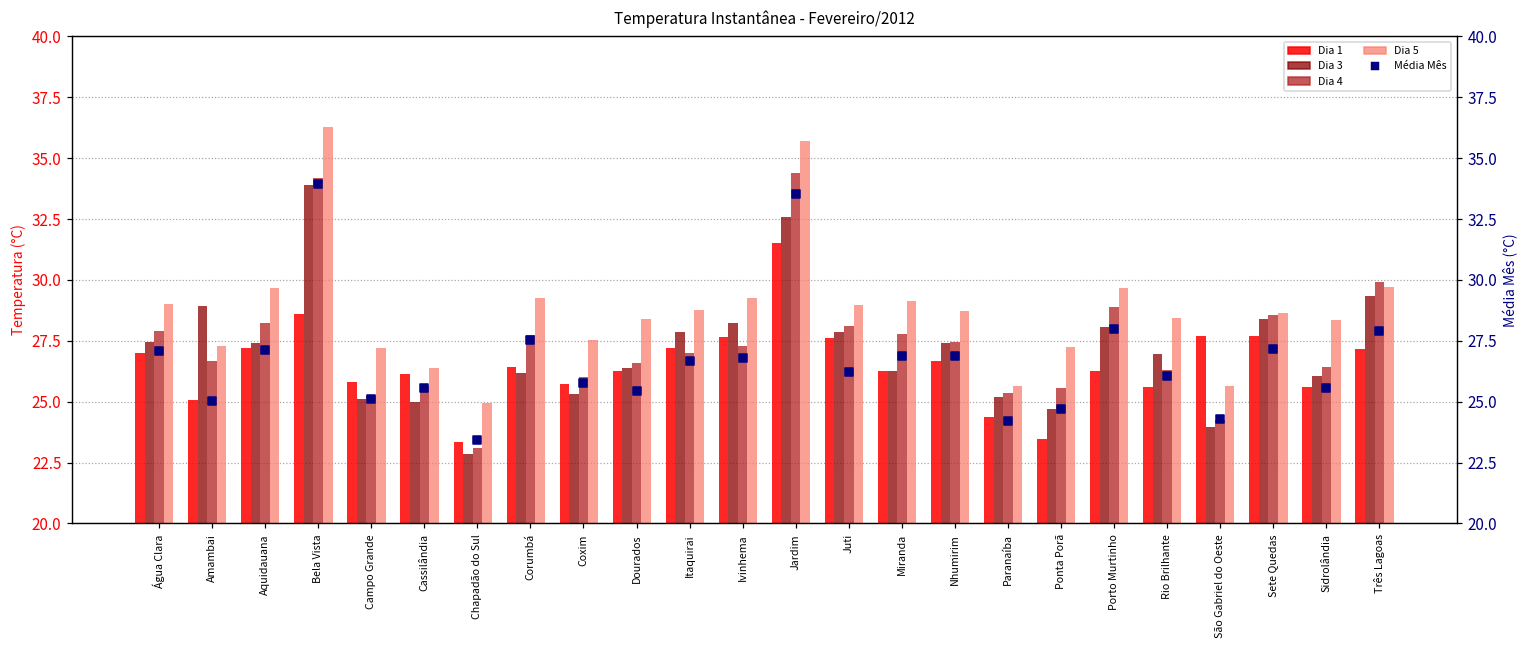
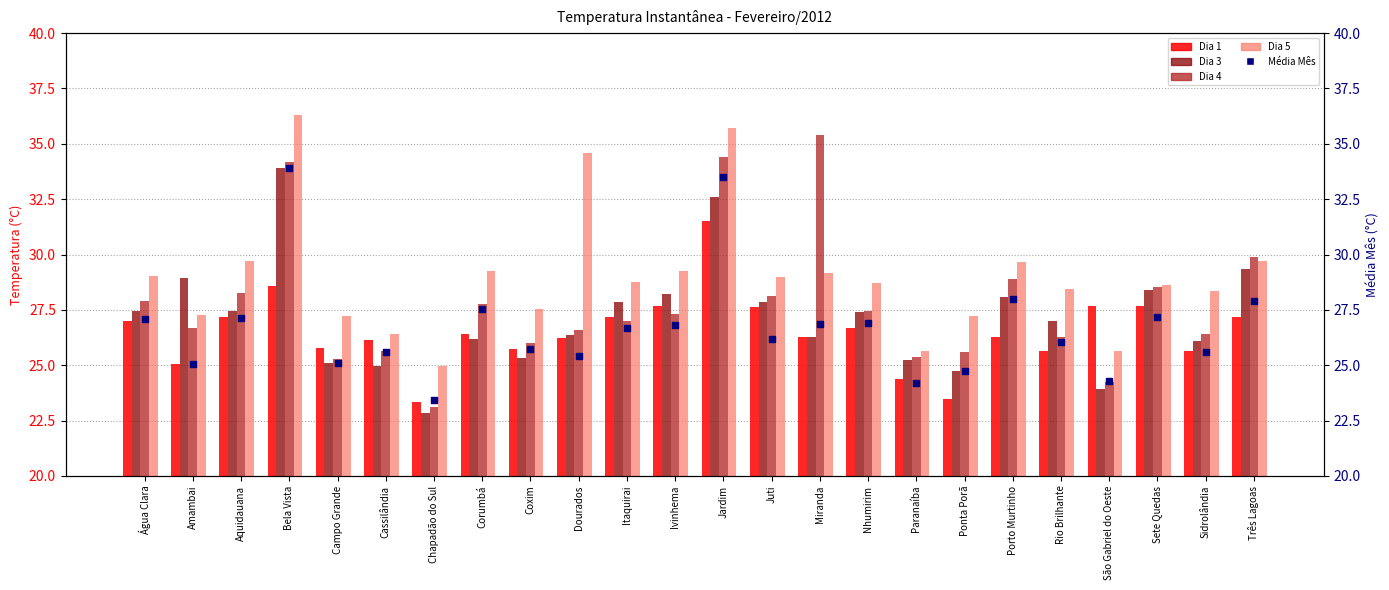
  {
    "Dia 1": {
      "Água Clara": 27.0,
      "Amambai": 25.1,
      "Aquidauana": 27.2,
      "Bela Vista": 28.6,
      "Campo Grande": 25.8,
      "Cassilândia": 26.2,
      "Chapadão do Sul": 23.4,
      "Corumbá": 26.4,
      "Coxim": 25.7,
      "Dourados": 26.3,
      "Itaquirai": 27.2,
      "Ivinhema": 27.7,
      "Jardim": 31.5,
      "Juti": 27.6,
      "Miranda": 26.3,
      "Nhumirim": 26.7,
      "Paranaíba": 24.4,
      "Ponta Porã": 23.5,
      "Porto Murtinho": 26.3,
      "Rio Brilhante": 25.6,
      "São Gabriel do Oeste": 27.7,
      "Sete Quedas": 27.7,
      "Sidrolândia": 25.6,
      "Três Lagoas": 27.2
    },
    "Dia 3": {
      "Água Clara": 27.5,
      "Amambai": 28.9,
      "Aquidauana": 27.4,
      "Bela Vista": 33.9,
      "Campo Grande": 25.1,
      "Cassilândia": 25.0,
      "Chapadão do Sul": 22.8,
      "Corumbá": 26.2,
      "Coxim": 25.3,
      "Dourados": 26.4,
      "Itaquirai": 27.9,
      "Ivinhema": 28.2,
      "Jardim": 32.6,
      "Juti": 27.8,
      "Miranda": 26.3,
      "Nhumirim": 27.4,
      "Paranaíba": 25.2,
      "Ponta Porã": 24.7,
      "Porto Murtinho": 28.1,
      "Rio Brilhante": 27.0,
      "São Gabriel do Oeste": 23.9,
      "Sete Quedas": 28.4,
      "Sidrolândia": 26.1,
      "Três Lagoas": 29.3
    },
    "Dia 4": {
      "Água Clara": 27.9,
      "Amambai": 26.7,
      "Aquidauana": 28.3,
      "Bela Vista": 34.2,
      "Campo Grande": 25.3,
      "Cassilândia": 25.6,
      "Chapadão do Sul": 23.1,
      "Corumbá": 27.8,
      "Coxim": 26.0,
      "Dourados": 26.6,
      "Itaquirai": 27.0,
      "Ivinhema": 27.3,
      "Jardim": 34.4,
      "Juti": 28.1,
-     "Miranda": 27.8,
+     "Miranda": 35.4,
      "Nhumirim": 27.4,
      "Paranaíba": 25.4,
      "Ponta Porã": 25.6,
      "Porto Murtinho": 28.9,
      "Rio Brilhante": 26.3,
      "São Gabriel do Oeste": 24.2,
      "Sete Quedas": 28.6,
      "Sidrolândia": 26.4,
      "Três Lagoas": 29.9
    },
    "Dia 5": {
      "Água Clara": 29.0,
      "Amambai": 27.3,
      "Aquidauana": 29.7,
      "Bela Vista": 36.3,
      "Campo Grande": 27.2,
      "Cassilândia": 26.4,
      "Chapadão do Sul": 25.0,
      "Corumbá": 29.3,
      "Coxim": 27.6,
-     "Dourados": 28.4,
+     "Dourados": 34.6,
      "Itaquirai": 28.8,
      "Ivinhema": 29.3,
      "Jardim": 35.7,
      "Juti": 29.0,
      "Miranda": 29.2,
      "Nhumirim": 28.7,
      "Paranaíba": 25.7,
      "Ponta Porã": 27.2,
      "Porto Murtinho": 29.7,
      "Rio Brilhante": 28.5,
      "São Gabriel do Oeste": 25.7,
      "Sete Quedas": 28.6,
      "Sidrolândia": 28.3,
      "Três Lagoas": 29.7
    }
  }
